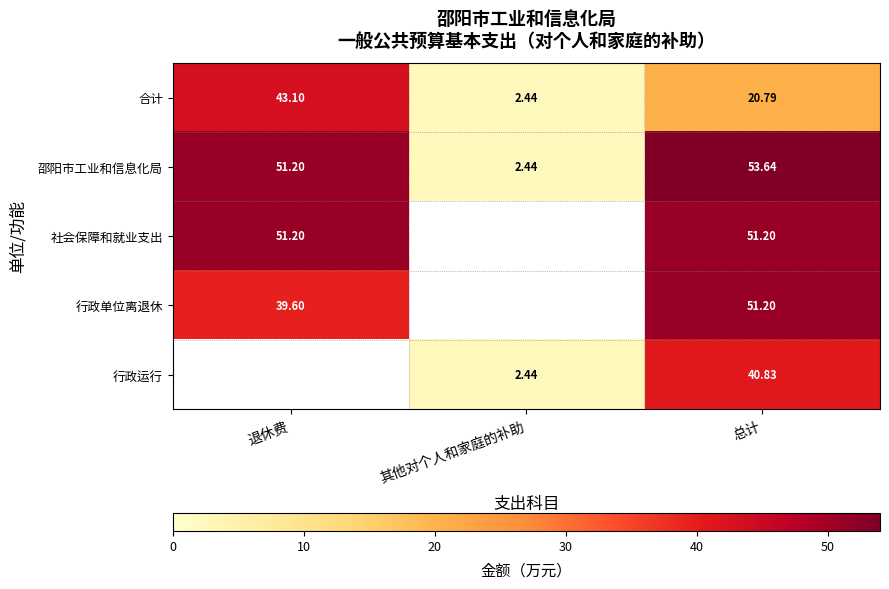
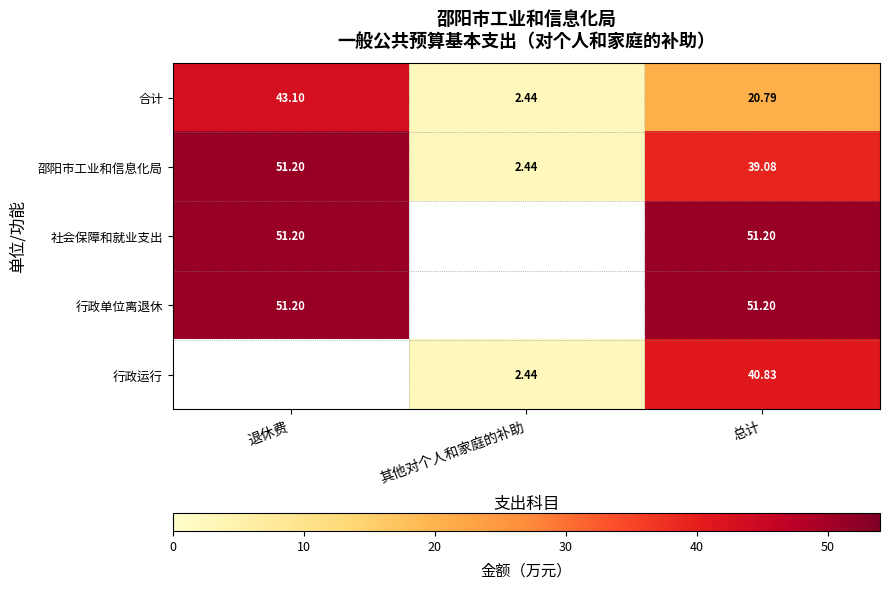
  {
    "合计": {
      "退休费": 43.10,
      "其他对个人和家庭的补助": 2.44,
      "总计": 20.79
    },
    "邵阳市工业和信息化局": {
      "退休费": 51.20,
      "其他对个人和家庭的补助": 2.44,
-     "总计": 53.64
+     "总计": 39.08
    },
    "社会保障和就业支出": {
      "退休费": 51.20,
      "总计": 51.20
    },
    "行政单位离退休": {
-     "退休费": 39.60,
+     "退休费": 51.20,
      "总计": 51.20
    },
    "行政运行": {
      "其他对个人和家庭的补助": 2.44,
      "总计": 40.83
    }
  }
